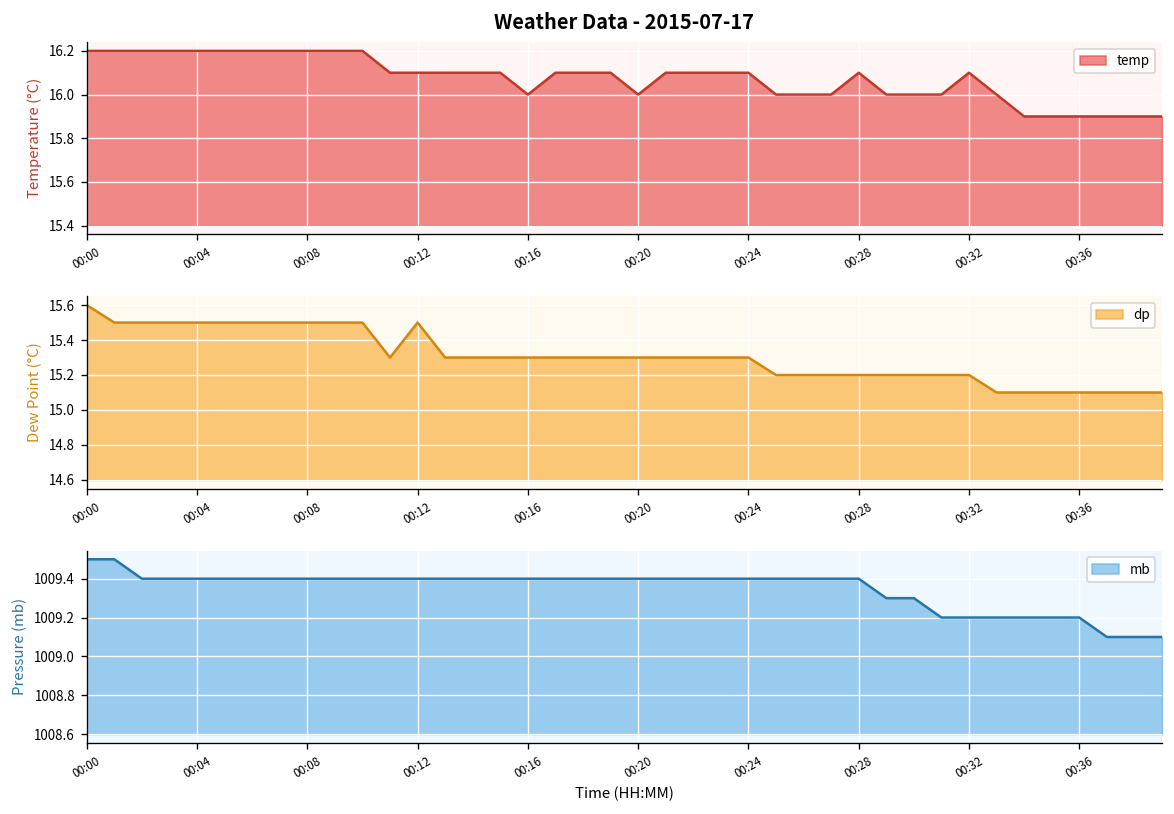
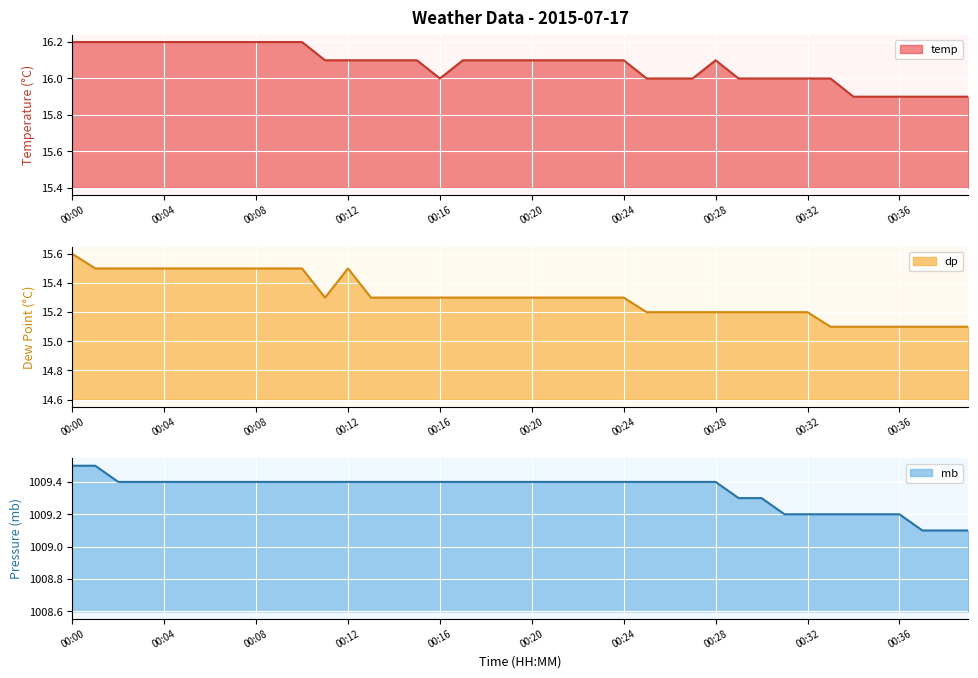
  {
    "Weather Data - 2015-07-17": {
      "00:00": 16.2,
      "00:04": 16.2,
      "00:08": 16.2,
      "00:12": 16.1,
      "00:16": 16.0,
-     "00:20": 16.0,
+     "00:20": 16.1,
      "00:24": 16.1,
      "00:28": 16.1,
-     "00:32": 16.1,
+     "00:32": 16.0,
      "00:36": 15.9
    }
  }
